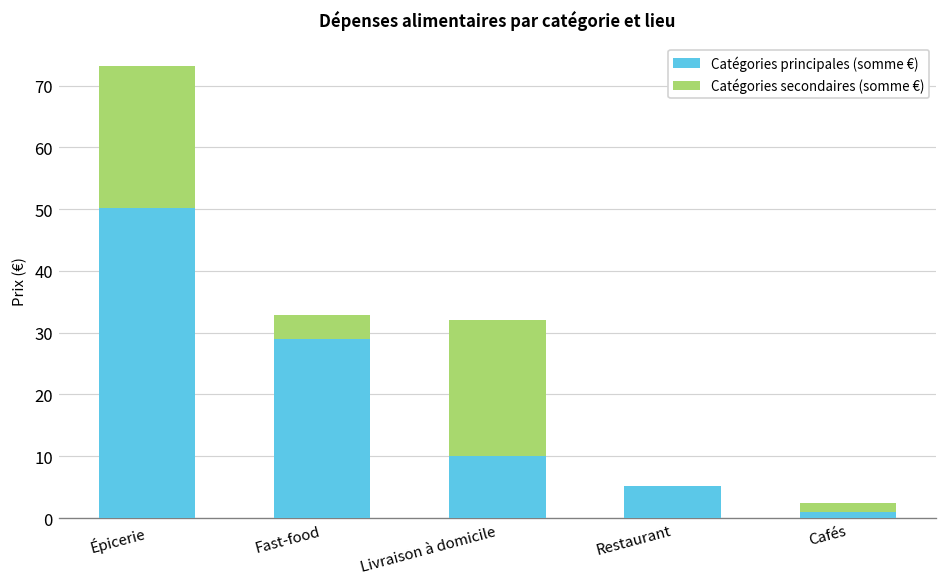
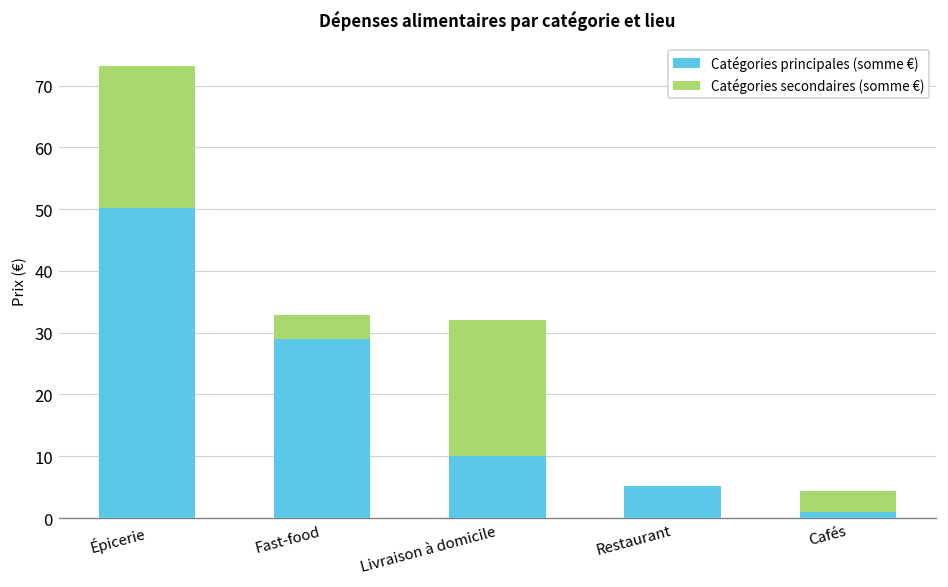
  {
    "Catégories principales (somme €)": {
      "Épicerie": 50,
      "Fast-food": 29,
      "Livraison à domicile": 10,
      "Restaurant": 5,
      "Cafés": 1
    },
    "Catégories secondaires (somme €)": {
      "Épicerie": 23,
      "Fast-food": 4,
      "Livraison à domicile": 22,
      "Restaurant": 0,
-     "Cafés": 2
+     "Cafés": 3
    }
  }
